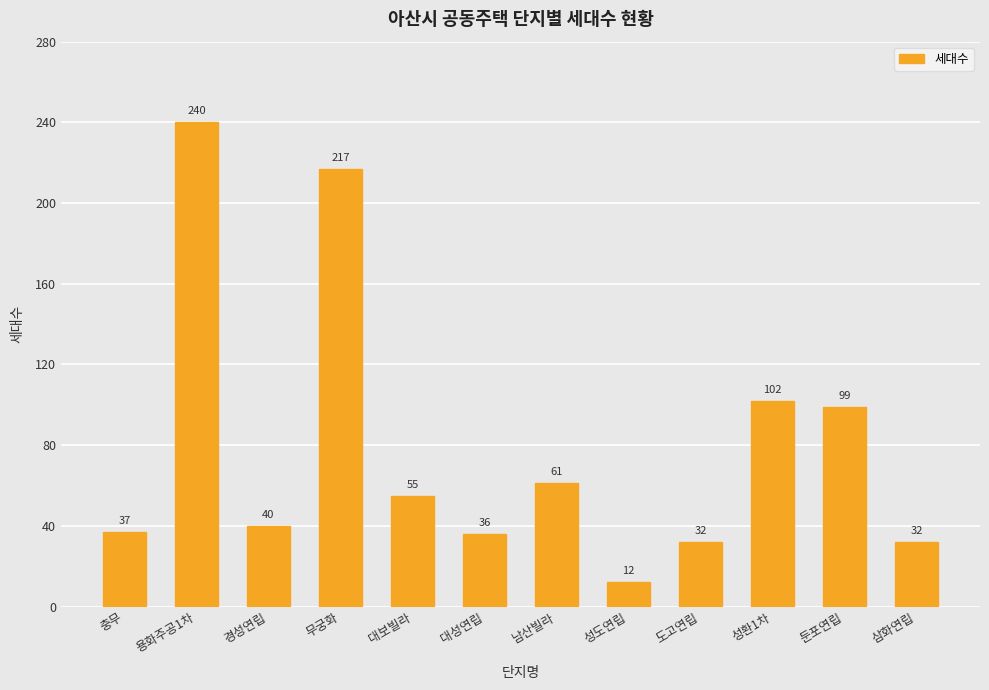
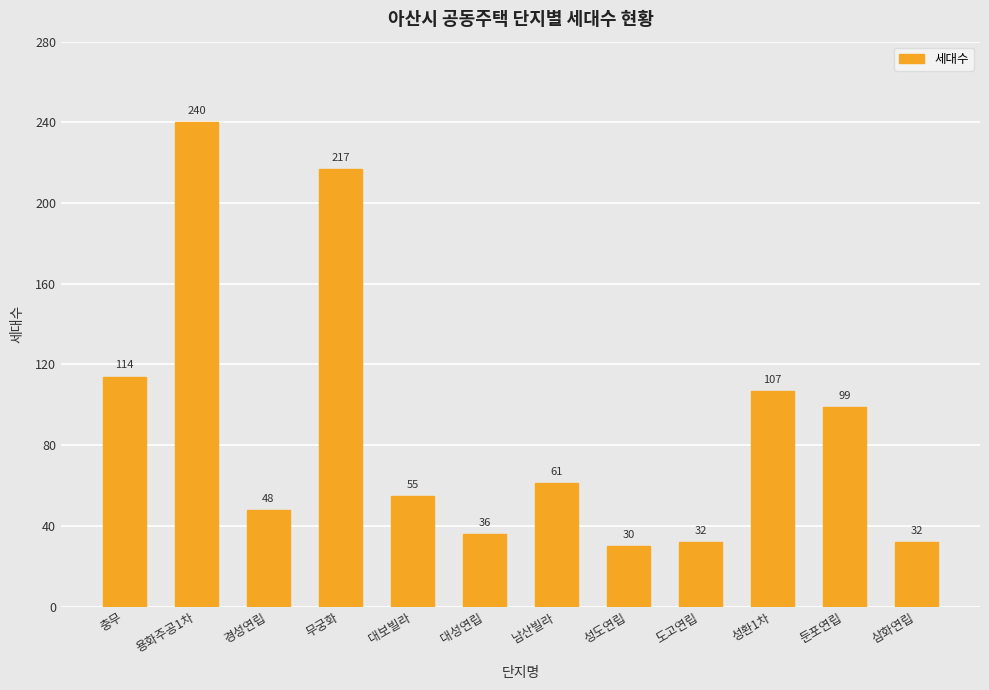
  {
-   "충무": 37,
+   "충무": 114,
    "용화주공1차": 240,
-   "경성연립": 40,
+   "경성연립": 48,
    "무궁화": 217,
    "대보빌라": 55,
    "대성연립": 36,
    "남산빌라": 61,
-   "성도연립": 12,
+   "성도연립": 30,
    "도고연립": 32,
-   "성환1차": 102,
+   "성환1차": 107,
    "둔포연립": 99,
    "삼화연립": 32
  }
